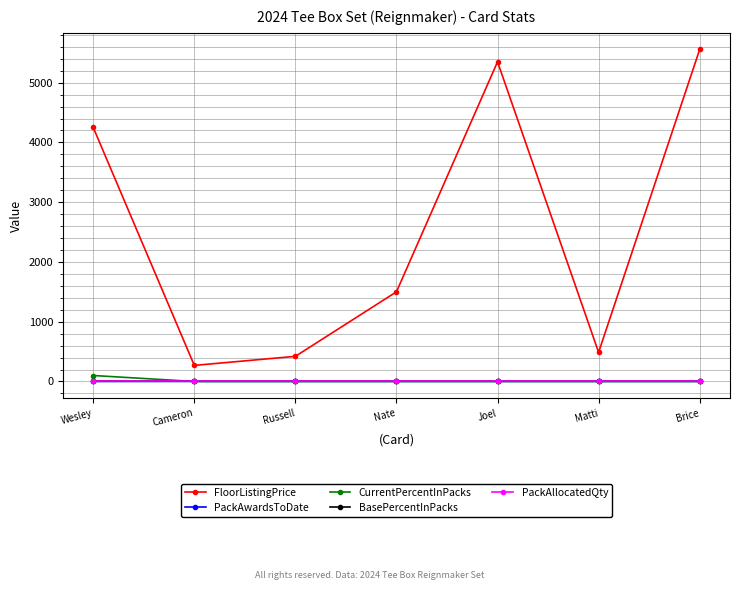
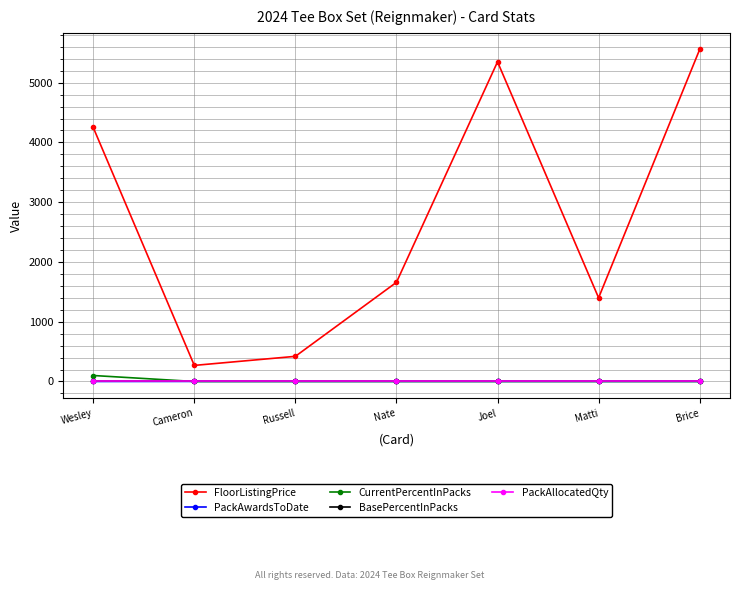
  {
    "FloorListingPrice": {
      "Wesley": 4300,
      "Cameron": 300,
      "Russell": 400,
-     "Nate": 1500,
+     "Nate": 1700,
      "Joel": 5300,
-     "Matti": 500,
+     "Matti": 1400,
      "Brice": 5600
    },
    "CurrentPercentInPacks": {
      "Wesley": 100
    }
  }
